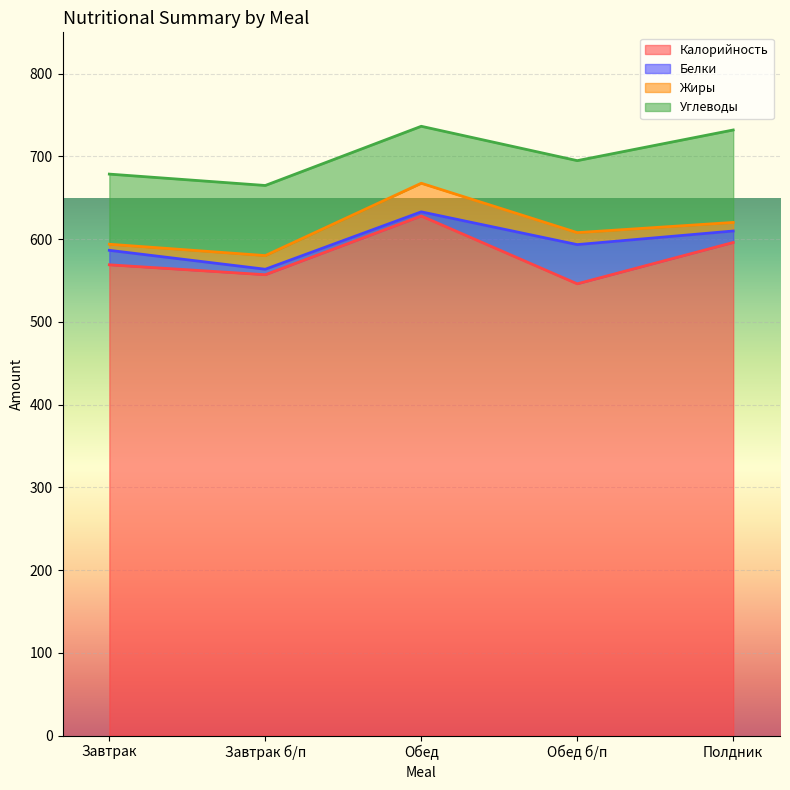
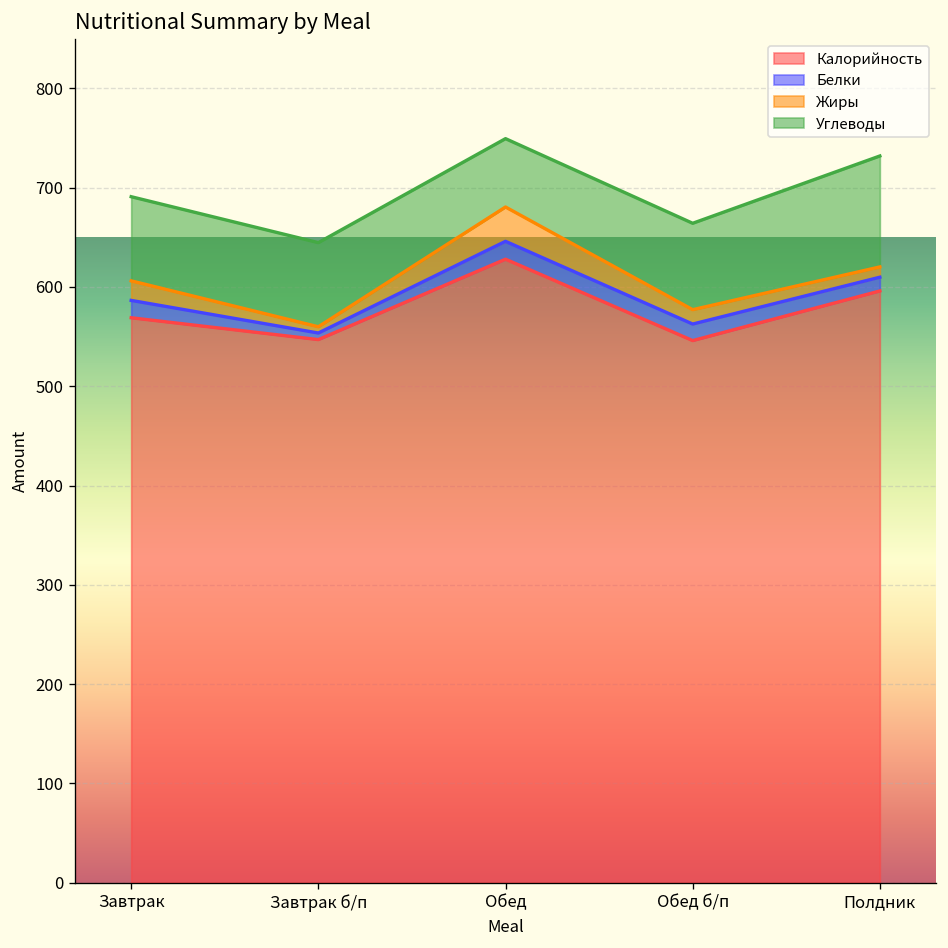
  {
    "Калорийность": {
      "Завтрак": 570,
-     "Завтрак б/п": 560,
+     "Завтрак б/п": 550,
      "Обед": 630,
      "Обед б/п": 550,
      "Полдник": 600
    },
    "Белки": {
      "Завтрак": 20,
      "Завтрак б/п": 10,
-     "Обед": 10,
-     "Обед б/п": 50,
+     "Обед": 20,
+     "Обед б/п": 20,
      "Полдник": 10
    },
    "Жиры": {
-     "Завтрак": 10,
-     "Завтрак б/п": 20,
+     "Завтрак": 20,
+     "Завтрак б/п": 10,
      "Обед": 30,
      "Обед б/п": 10,
      "Полдник": 10
    },
    "Углеводы": {
      "Завтрак": 80,
      "Завтрак б/п": 80,
      "Обед": 70,
      "Обед б/п": 90,
      "Полдник": 110
    }
  }
